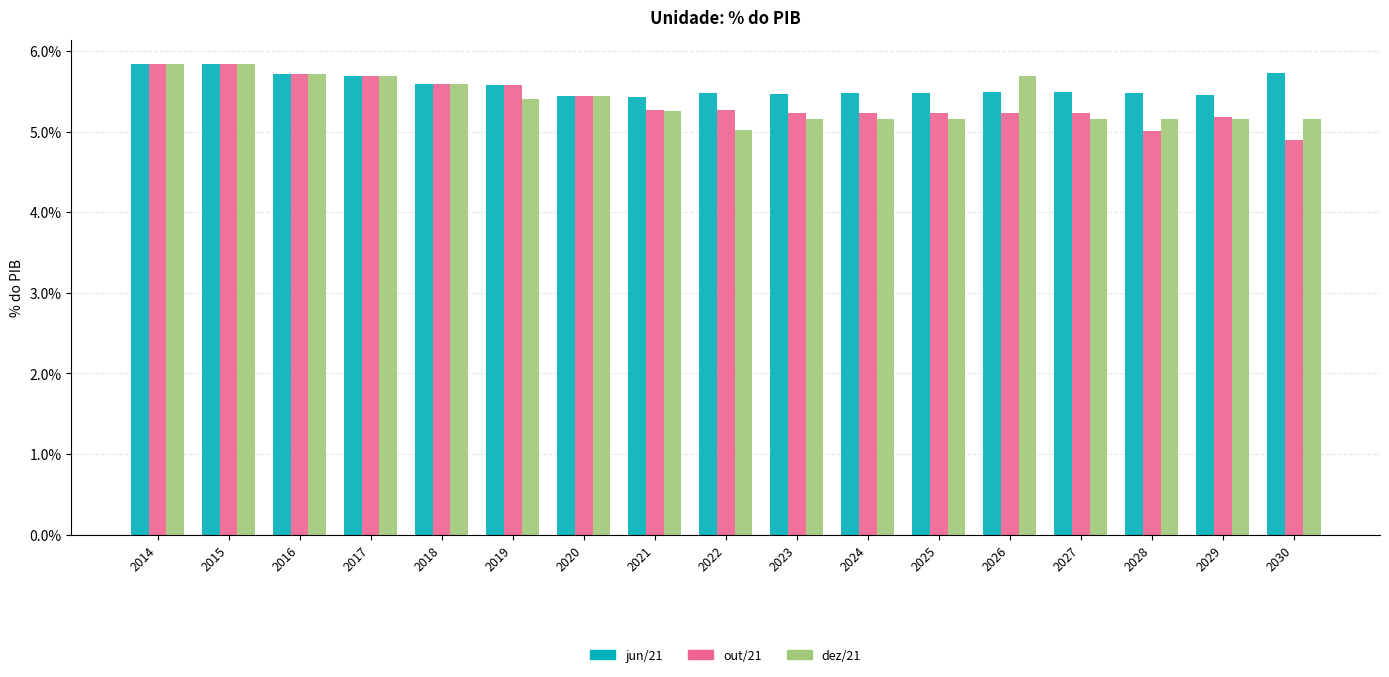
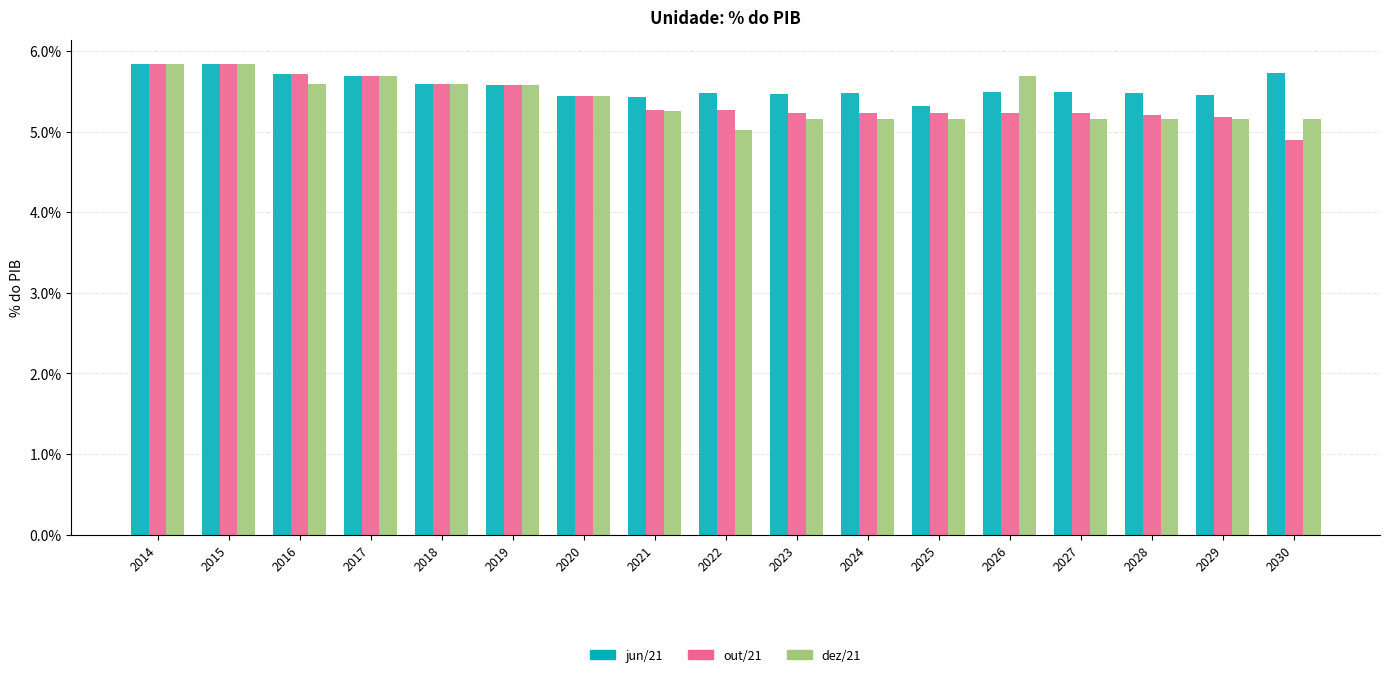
  {
    "jun/21": {
      "2014": "5.8%",
      "2015": "5.8%",
      "2016": "5.7%",
      "2017": "5.7%",
      "2018": "5.6%",
      "2019": "5.6%",
      "2020": "5.4%",
      "2021": "5.4%",
      "2022": "5.5%",
      "2023": "5.5%",
      "2024": "5.5%",
-     "2025": "5.5%",
+     "2025": "5.3%",
      "2026": "5.5%",
      "2027": "5.5%",
      "2028": "5.5%",
      "2029": "5.5%",
      "2030": "5.7%"
    },
    "out/21": {
      "2014": "5.8%",
      "2015": "5.8%",
      "2016": "5.7%",
      "2017": "5.7%",
      "2018": "5.6%",
      "2019": "5.6%",
      "2020": "5.4%",
      "2021": "5.3%",
      "2022": "5.3%",
      "2023": "5.2%",
      "2024": "5.2%",
      "2025": "5.2%",
      "2026": "5.2%",
      "2027": "5.2%",
-     "2028": "5.0%",
+     "2028": "5.2%",
      "2029": "5.2%",
      "2030": "4.9%"
    },
    "dez/21": {
      "2014": "5.8%",
      "2015": "5.8%",
-     "2016": "5.7%",
+     "2016": "5.6%",
      "2017": "5.7%",
      "2018": "5.6%",
-     "2019": "5.4%",
+     "2019": "5.6%",
      "2020": "5.4%",
      "2021": "5.3%",
      "2022": "5.0%",
      "2023": "5.2%",
      "2024": "5.2%",
      "2025": "5.2%",
      "2026": "5.7%",
      "2027": "5.2%",
      "2028": "5.2%",
      "2029": "5.2%",
      "2030": "5.2%"
    }
  }
